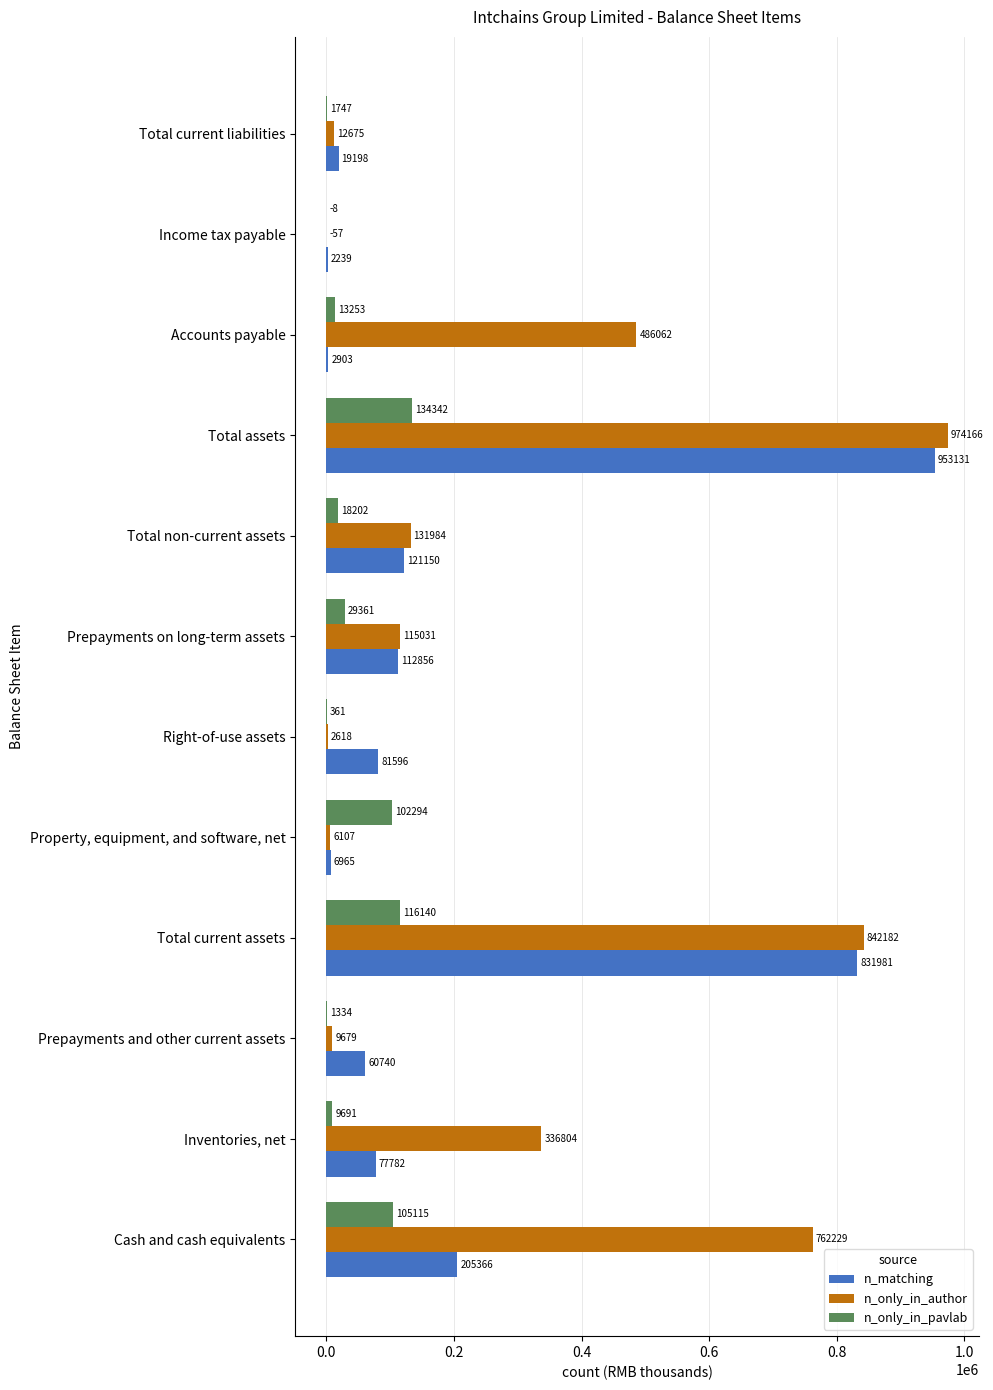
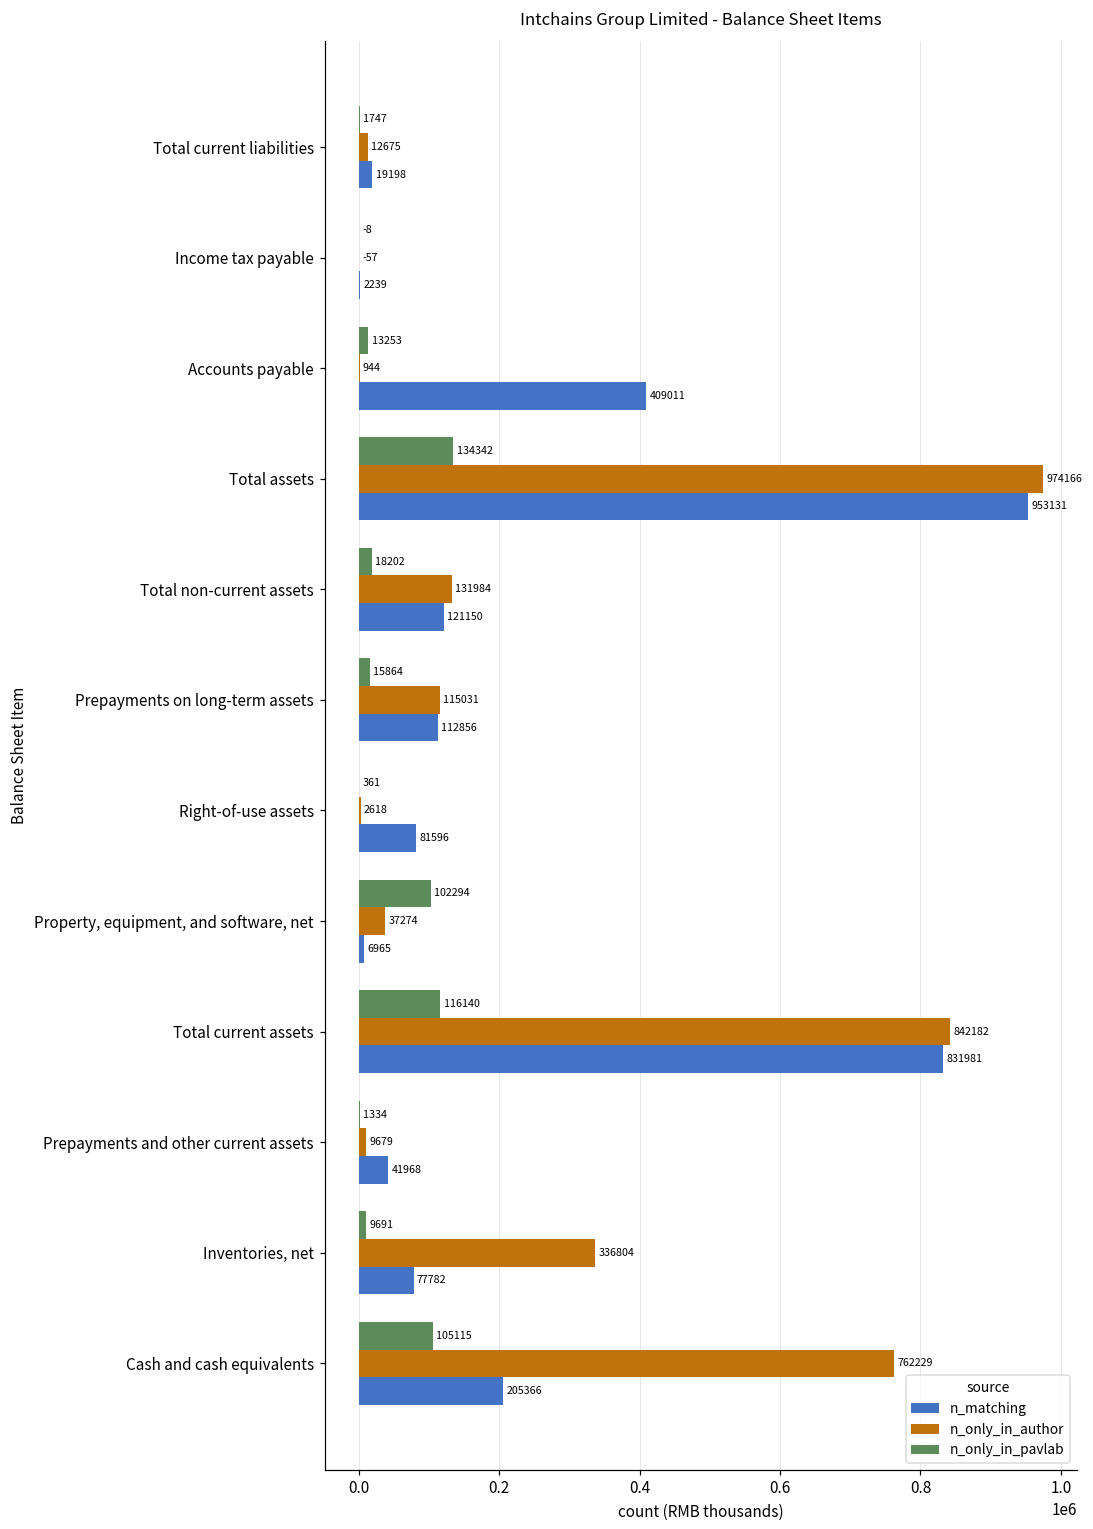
  {
    "n_matching": {
      "Total current liabilities": 19198,
      "Income tax payable": 2239,
-     "Accounts payable": 2903,
+     "Accounts payable": 409011,
      "Total assets": 953131,
      "Total non-current assets": 121150,
      "Prepayments on long-term assets": 112856,
      "Right-of-use assets": 81596,
      "Property, equipment, and software, net": 6965,
      "Total current assets": 831981,
-     "Prepayments and other current assets": 60740,
+     "Prepayments and other current assets": 41968,
      "Inventories, net": 77782,
      "Cash and cash equivalents": 205366
    },
    "n_only_in_author": {
      "Total current liabilities": 12675,
      "Income tax payable": -57,
-     "Accounts payable": 486062,
+     "Accounts payable": 944,
      "Total assets": 974166,
      "Total non-current assets": 131984,
      "Prepayments on long-term assets": 115031,
      "Right-of-use assets": 2618,
-     "Property, equipment, and software, net": 6107,
+     "Property, equipment, and software, net": 37274,
      "Total current assets": 842182,
      "Prepayments and other current assets": 9679,
      "Inventories, net": 336804,
      "Cash and cash equivalents": 762229
    },
    "n_only_in_pavlab": {
      "Total current liabilities": 1747,
      "Income tax payable": -8,
      "Accounts payable": 13253,
      "Total assets": 134342,
      "Total non-current assets": 18202,
-     "Prepayments on long-term assets": 29361,
+     "Prepayments on long-term assets": 15864,
      "Right-of-use assets": 361,
      "Property, equipment, and software, net": 102294,
      "Total current assets": 116140,
      "Prepayments and other current assets": 1334,
      "Inventories, net": 9691,
      "Cash and cash equivalents": 105115
    }
  }
